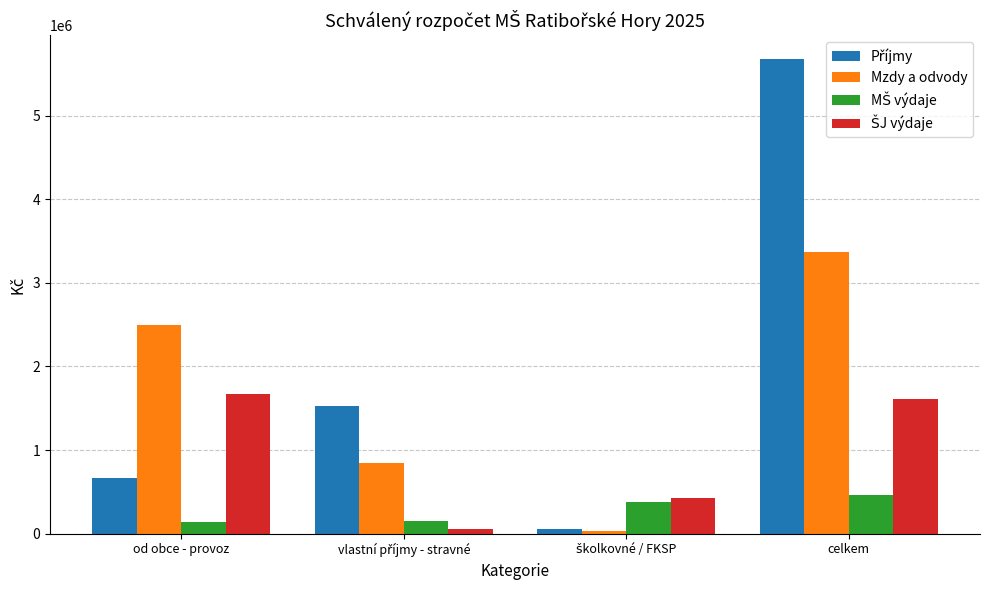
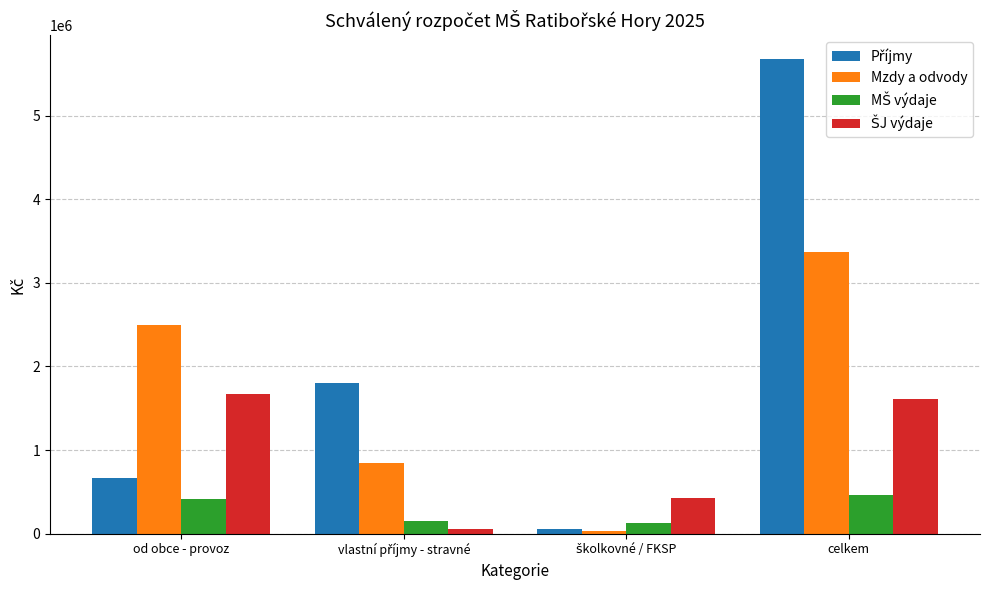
  {
    "Příjmy": {
      "od obce - provoz": 700000,
-     "vlastní příjmy - stravné": 1500000,
+     "vlastní příjmy - stravné": 1800000,
      "školkovné / FKSP": 100000,
      "celkem": 5700000
    },
    "Mzdy a odvody": {
      "od obce - provoz": 2500000,
      "vlastní příjmy - stravné": 900000,
      "celkem": 3400000
    },
    "MŠ výdaje": {
-     "od obce - provoz": 100000,
+     "od obce - provoz": 400000,
      "vlastní příjmy - stravné": 200000,
-     "školkovné / FKSP": 400000,
+     "školkovné / FKSP": 100000,
      "celkem": 500000
    },
    "ŠJ výdaje": {
      "od obce - provoz": 1700000,
      "vlastní příjmy - stravné": 100000,
      "školkovné / FKSP": 400000,
      "celkem": 1600000
    }
  }
